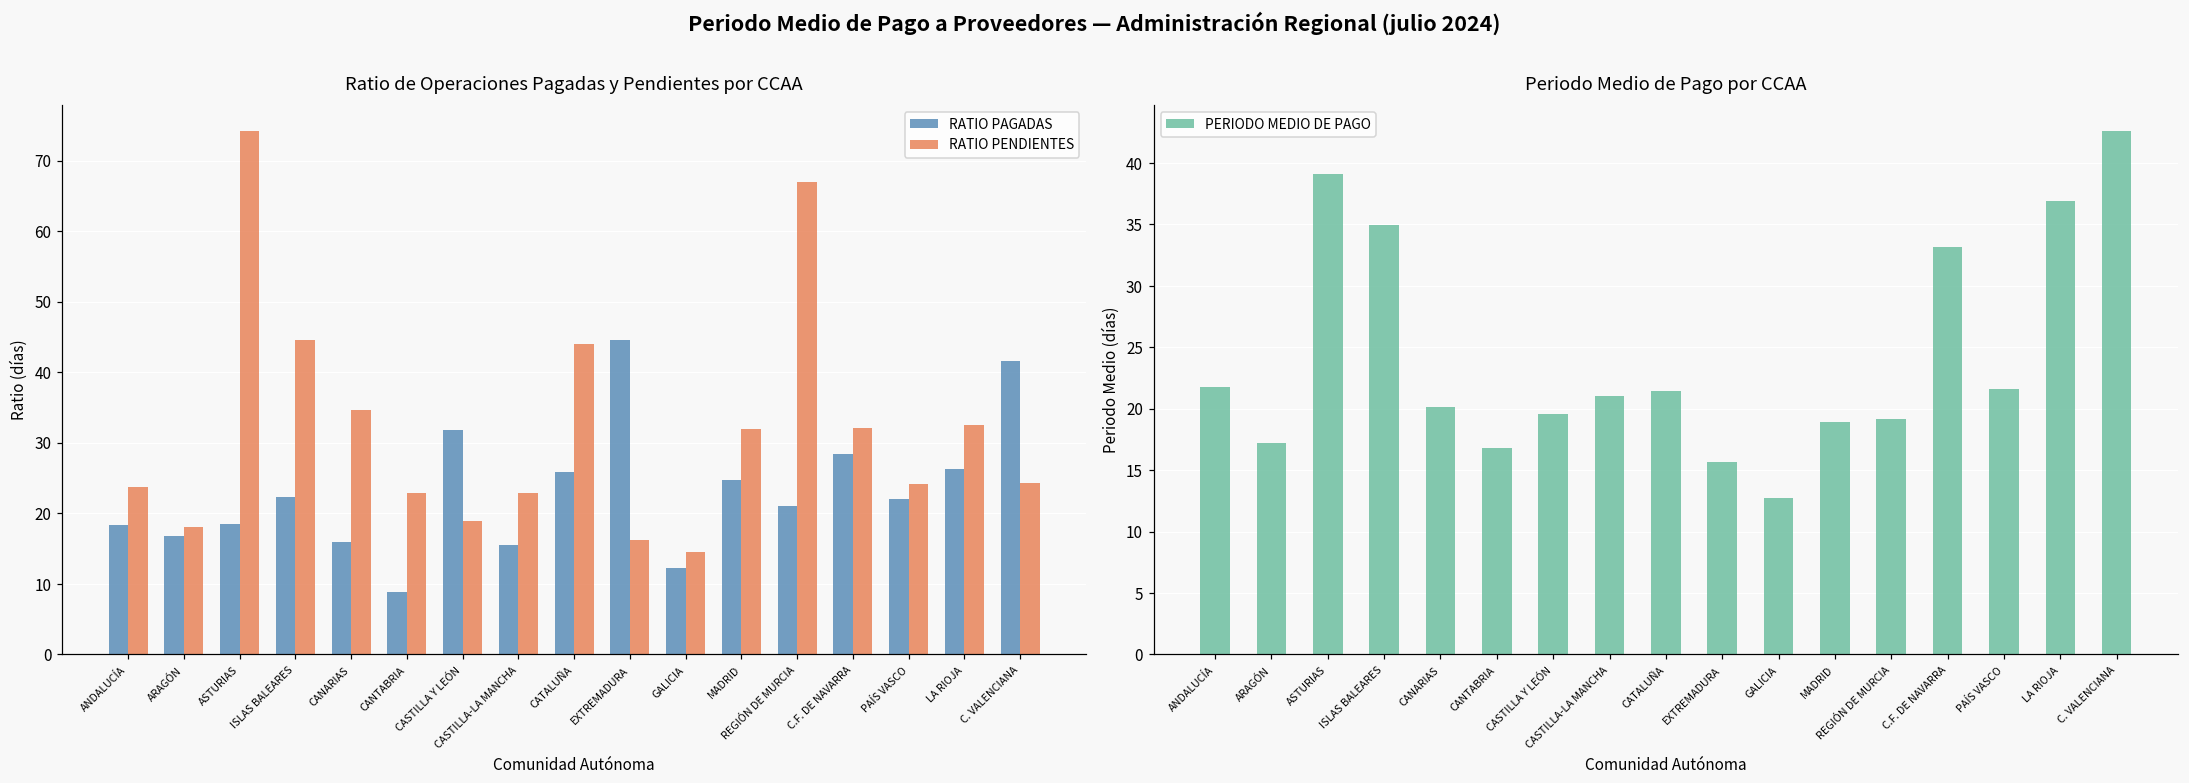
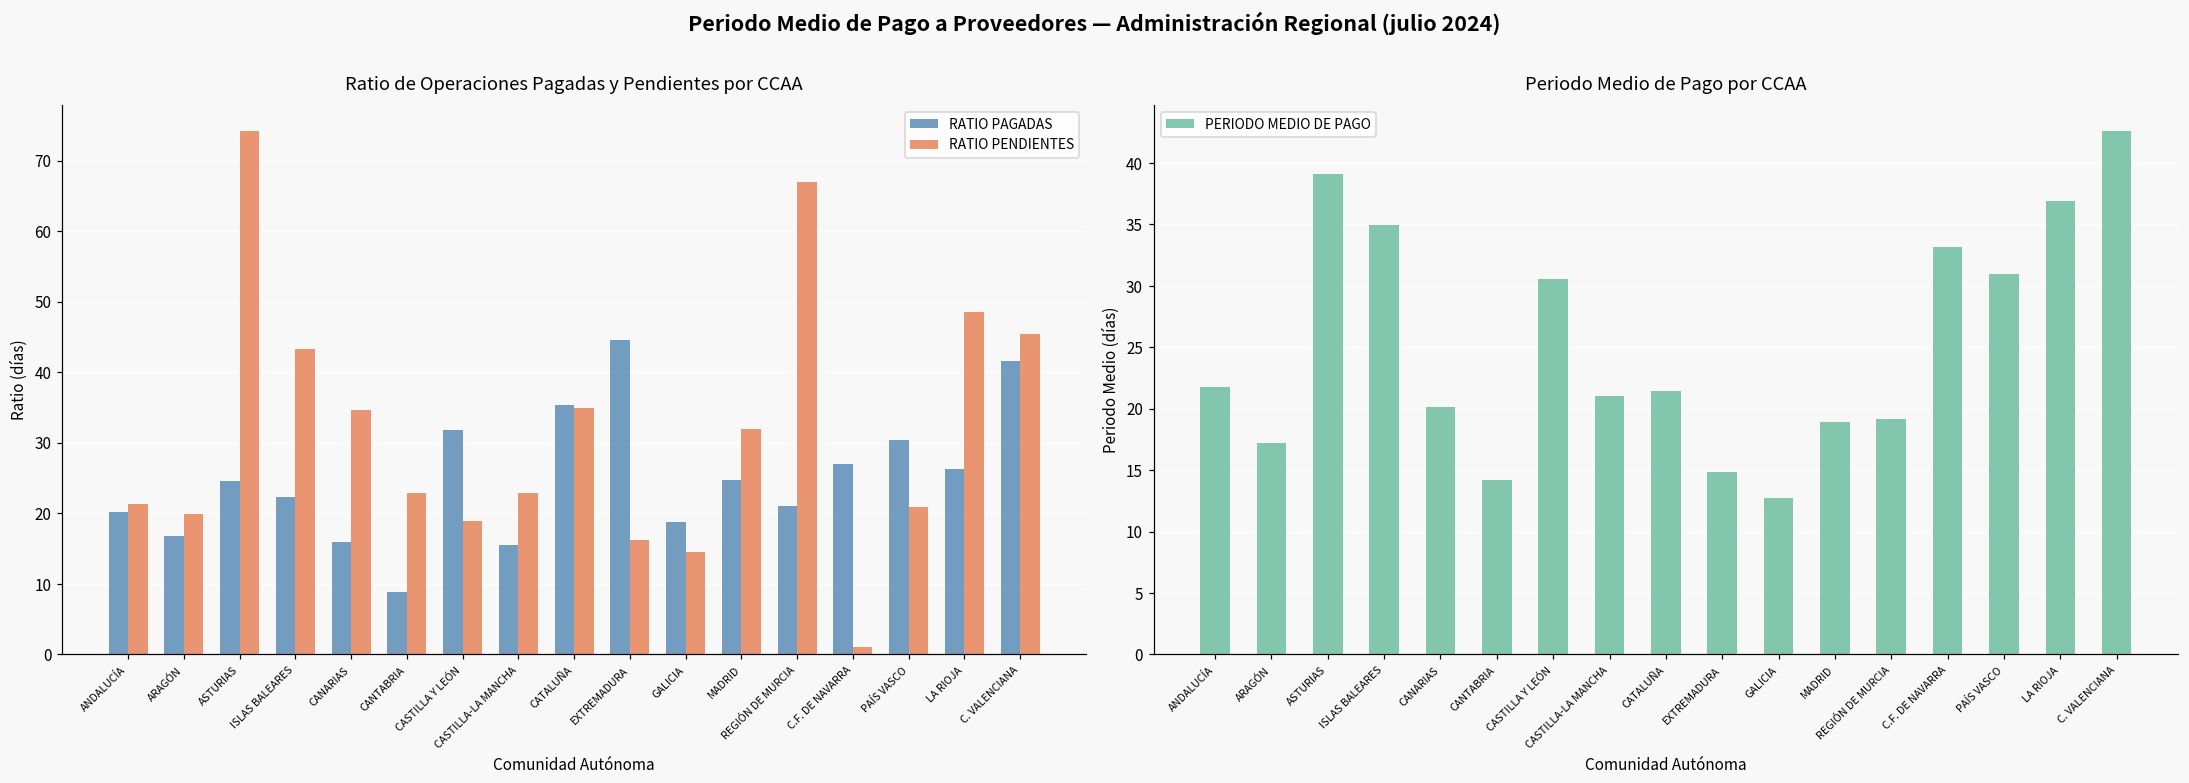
  {
    "Ratio de Operaciones Pagadas y Pendientes por CCAA": {
      "RATIO PAGADAS": {
-       "ANDALUCÍA": 18,
+       "ANDALUCÍA": 20,
        "ARAGÓN": 17,
-       "ASTURIAS": 18,
+       "ASTURIAS": 25,
        "ISLAS BALEARES": 22,
        "CANARIAS": 16,
        "CANTABRIA": 9,
        "CASTILLA Y LEÓN": 32,
        "CASTILLA-LA MANCHA": 15,
-       "CATALUÑA": 26,
+       "CATALUÑA": 35,
        "EXTREMADURA": 45,
-       "GALICIA": 12,
+       "GALICIA": 19,
        "MADRID": 25,
        "REGIÓN DE MURCIA": 21,
-       "C.F. DE NAVARRA": 28,
-       "PAÍS VASCO": 22,
+       "C.F. DE NAVARRA": 27,
+       "PAÍS VASCO": 30,
        "LA RIOJA": 26,
        "C. VALENCIANA": 42
      },
      "RATIO PENDIENTES": {
-       "ANDALUCÍA": 24,
-       "ARAGÓN": 18,
+       "ANDALUCÍA": 21,
+       "ARAGÓN": 20,
        "ASTURIAS": 74,
-       "ISLAS BALEARES": 45,
+       "ISLAS BALEARES": 43,
        "CANARIAS": 35,
        "CANTABRIA": 23,
        "CASTILLA Y LEÓN": 19,
        "CASTILLA-LA MANCHA": 23,
-       "CATALUÑA": 44,
+       "CATALUÑA": 35,
        "EXTREMADURA": 16,
        "GALICIA": 14,
        "MADRID": 32,
        "REGIÓN DE MURCIA": 67,
-       "C.F. DE NAVARRA": 32,
-       "PAÍS VASCO": 24,
-       "LA RIOJA": 32,
-       "C. VALENCIANA": 24
+       "C.F. DE NAVARRA": 1,
+       "PAÍS VASCO": 21,
+       "LA RIOJA": 48,
+       "C. VALENCIANA": 45
      }
    },
    "Periodo Medio de Pago por CCAA": {
      "ANDALUCÍA": 21.8,
      "ARAGÓN": 17.2,
      "ASTURIAS": 39.1,
      "ISLAS BALEARES": 34.9,
      "CANARIAS": 20.2,
-     "CANTABRIA": 16.8,
-     "CASTILLA Y LEÓN": 19.5,
+     "CANTABRIA": 14.2,
+     "CASTILLA Y LEÓN": 30.6,
      "CASTILLA-LA MANCHA": 21.0,
      "CATALUÑA": 21.4,
-     "EXTREMADURA": 15.7,
+     "EXTREMADURA": 14.8,
      "GALICIA": 12.8,
      "MADRID": 18.9,
      "REGIÓN DE MURCIA": 19.1,
      "C.F. DE NAVARRA": 33.2,
-     "PAÍS VASCO": 21.6,
+     "PAÍS VASCO": 31.0,
      "LA RIOJA": 36.9,
      "C. VALENCIANA": 42.6
    }
  }
